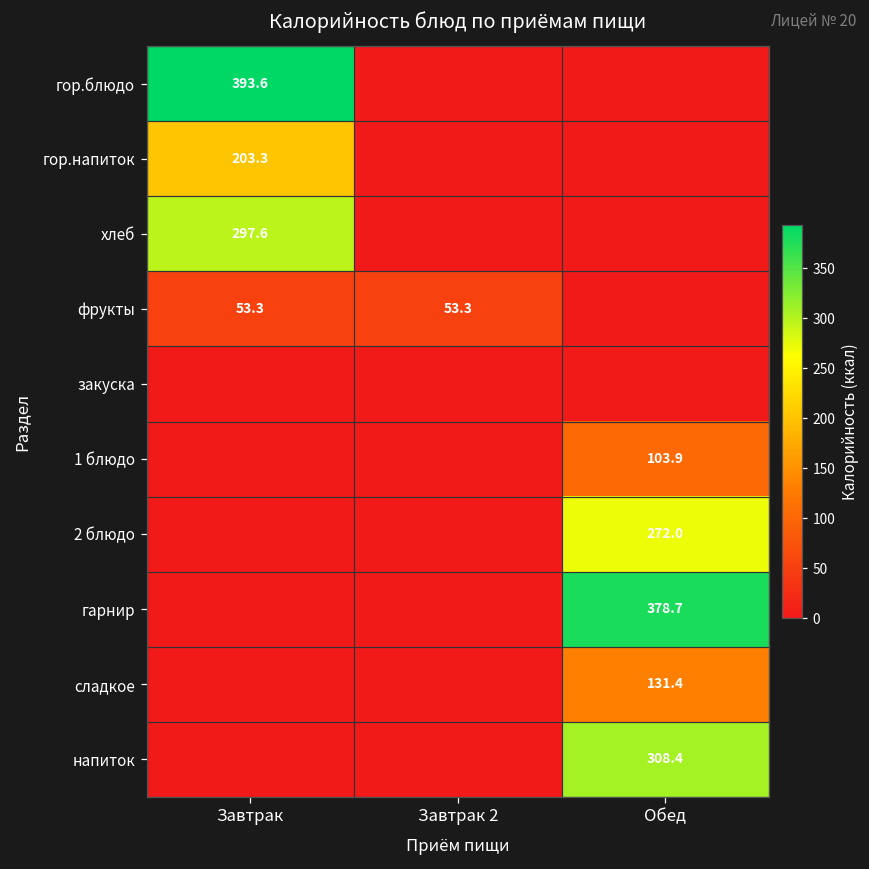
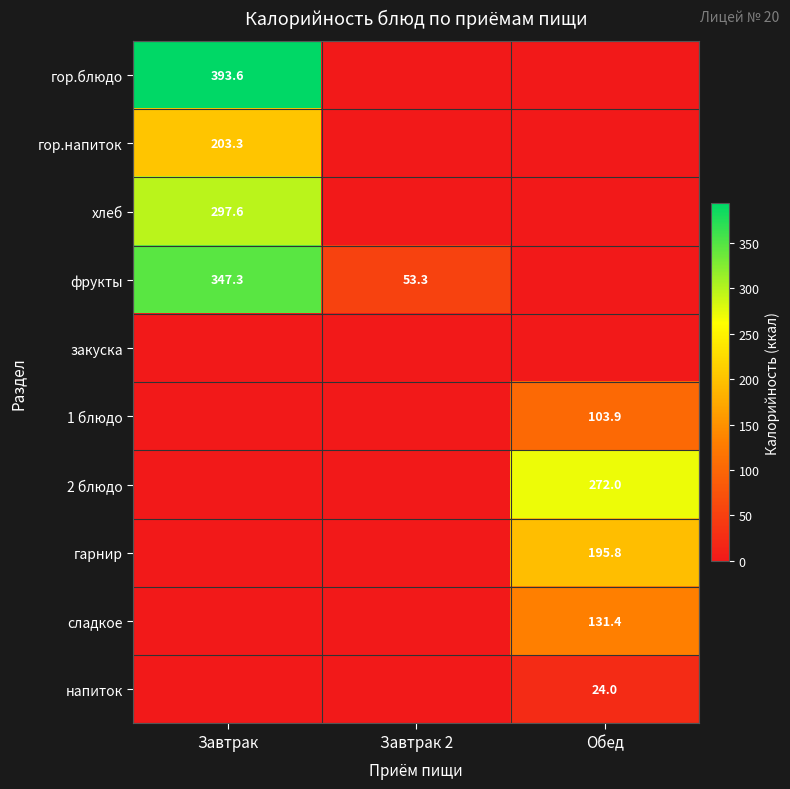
  {
    "гор.блюдо": {
      "Завтрак": 393.6
    },
    "гор.напиток": {
      "Завтрак": 203.3
    },
    "хлеб": {
      "Завтрак": 297.6
    },
    "фрукты": {
-     "Завтрак": 53.3,
+     "Завтрак": 347.3,
      "Завтрак 2": 53.3
    },
    "1 блюдо": {
      "Обед": 103.9
    },
    "2 блюдо": {
      "Обед": 272.0
    },
    "гарнир": {
-     "Обед": 378.7
+     "Обед": 195.8
    },
    "сладкое": {
      "Обед": 131.4
    },
    "напиток": {
-     "Обед": 308.4
+     "Обед": 24.0
    }
  }
